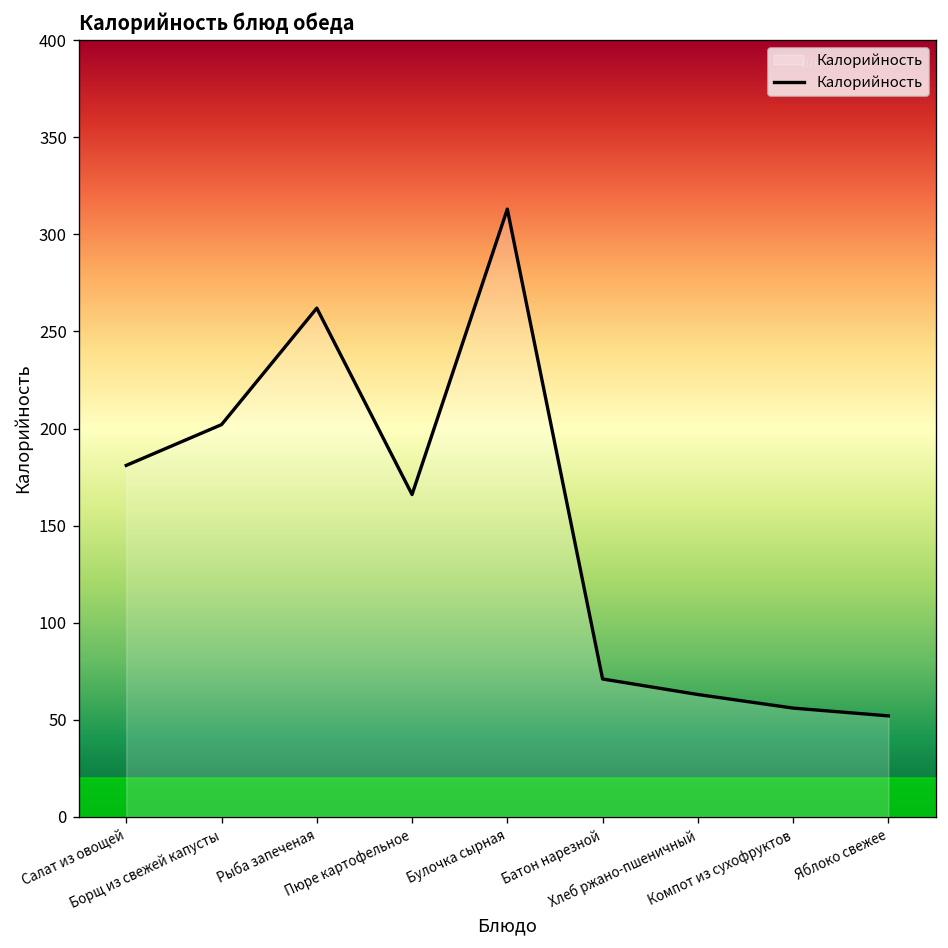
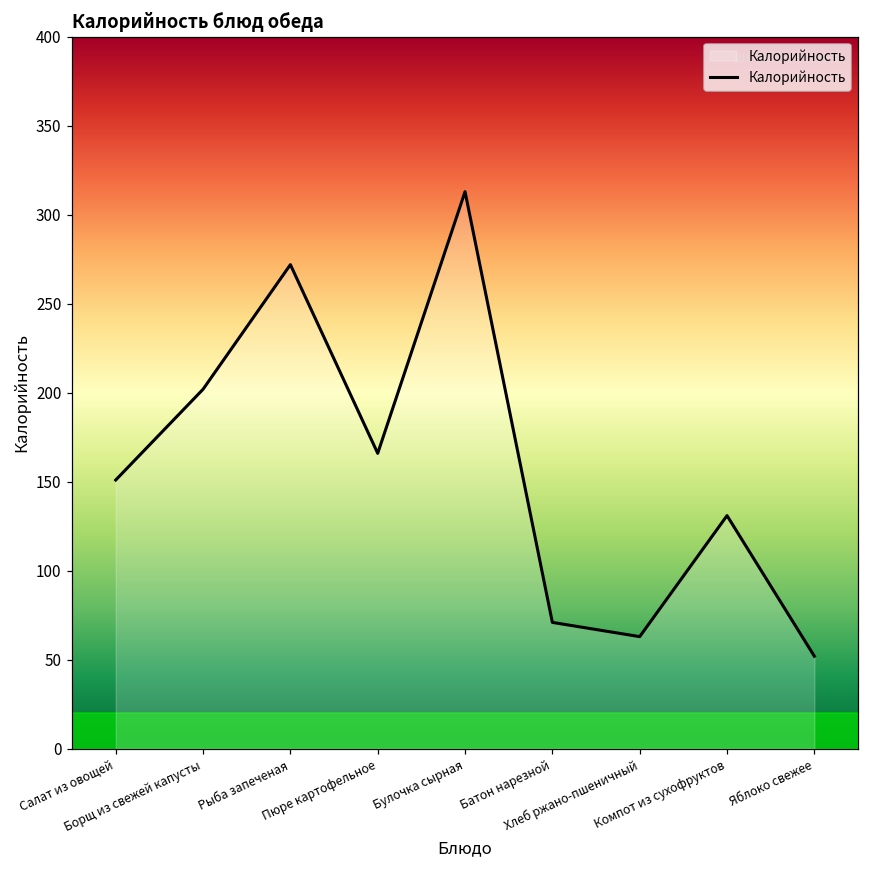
  {
-   "Салат из овощей": 181,
+   "Салат из овощей": 151,
    "Борщ из свежей капусты": 202,
-   "Рыба запеченая": 262,
+   "Рыба запеченая": 272,
    "Пюре картофельное": 166,
    "Булочка сырная": 313,
    "Батон нарезной": 71,
    "Хлеб ржано-пшеничный": 63,
-   "Компот из сухофруктов": 56,
+   "Компот из сухофруктов": 131,
    "Яблоко свежее": 52
  }
